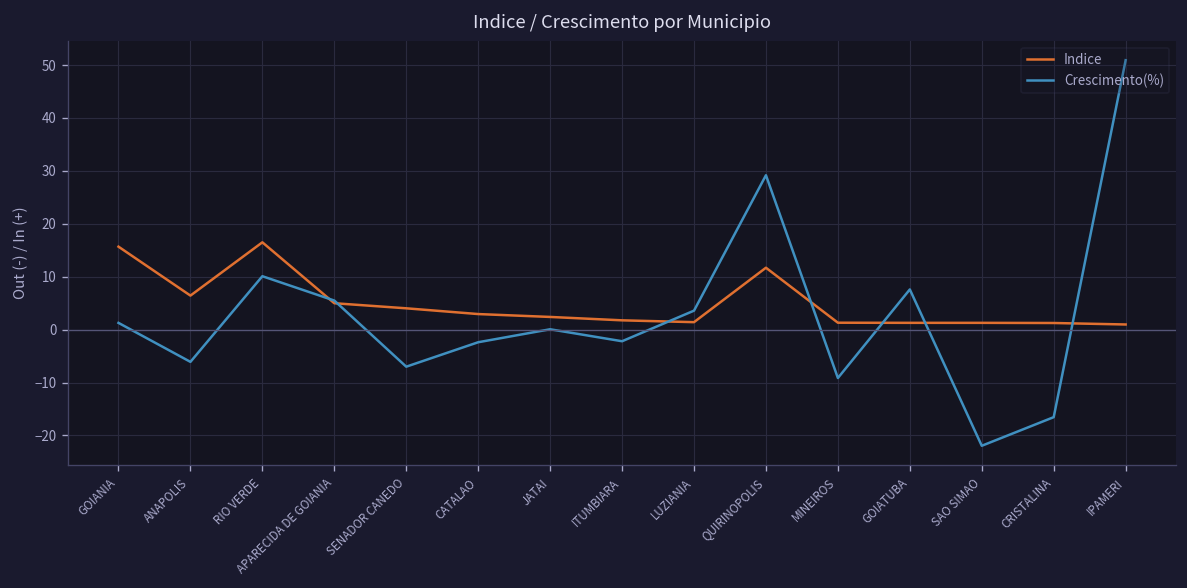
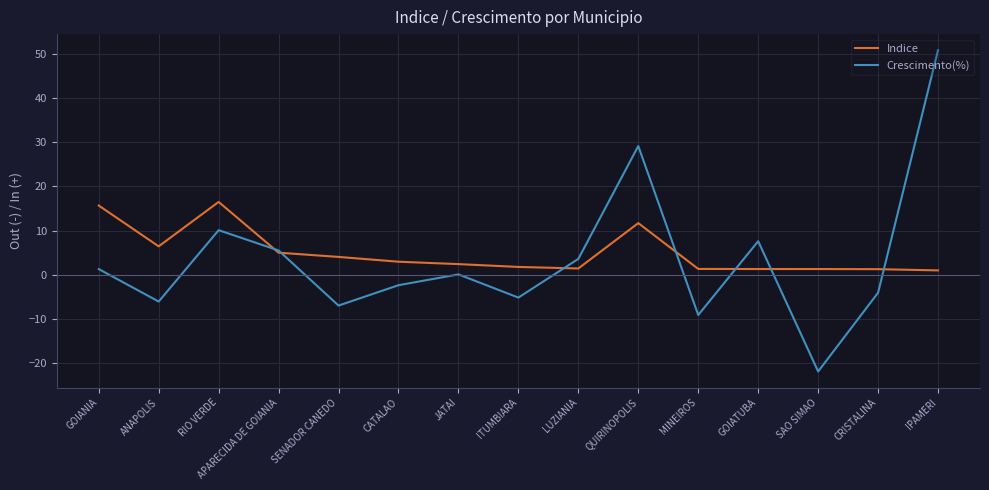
  {
    "Indice": {
      "GOIANIA": 16,
      "ANAPOLIS": 6,
      "RIO VERDE": 16,
      "SENADOR CANEDO": 4,
      "CATALAO": 3,
      "JATAI": 2,
      "ITUMBIARA": 2,
      "LUZIANIA": 1,
      "QUIRINOPOLIS": 12,
      "MINEIROS": 1,
      "GOIATUBA": 1,
      "SAO SIMAO": 1,
      "CRISTALINA": 1,
      "IPAMERI": 1
    },
    "Crescimento(%)": {
      "GOIANIA": 1,
      "ANAPOLIS": -6,
      "RIO VERDE": 10,
      "SENADOR CANEDO": -7,
      "CATALAO": -2,
      "JATAI": 0,
-     "ITUMBIARA": -2,
+     "ITUMBIARA": -5,
      "LUZIANIA": 4,
      "QUIRINOPOLIS": 29,
      "MINEIROS": -9,
      "GOIATUBA": 8,
      "SAO SIMAO": -22,
-     "CRISTALINA": -17
+     "CRISTALINA": -4
    }
  }
